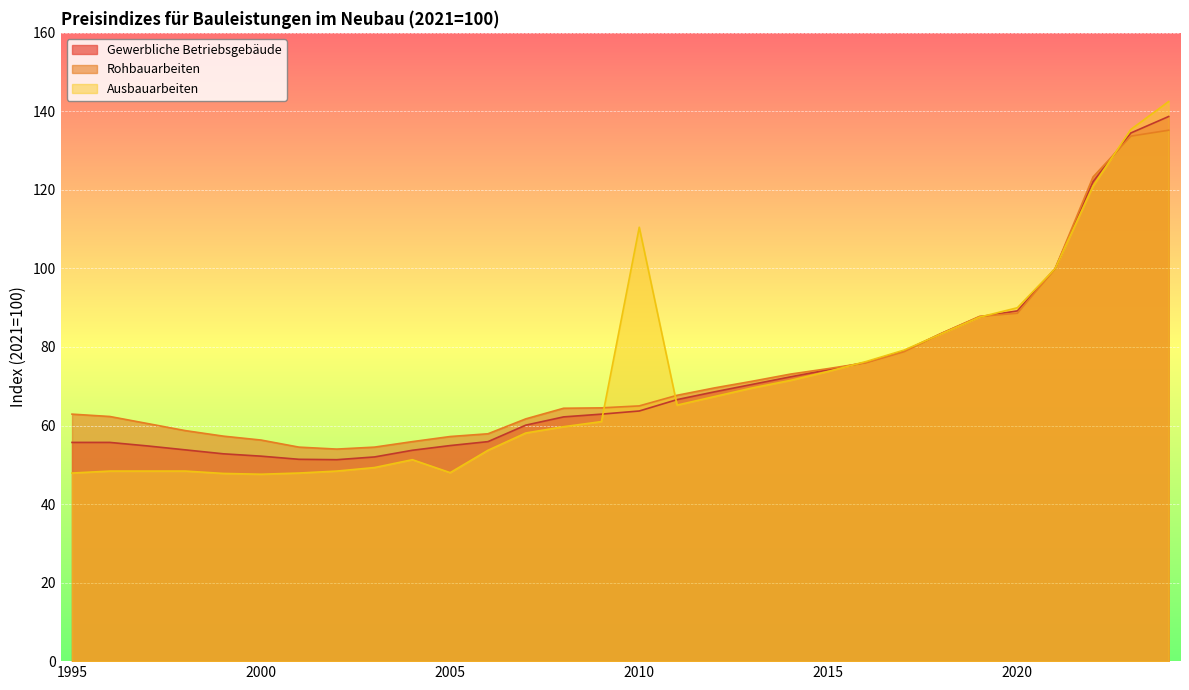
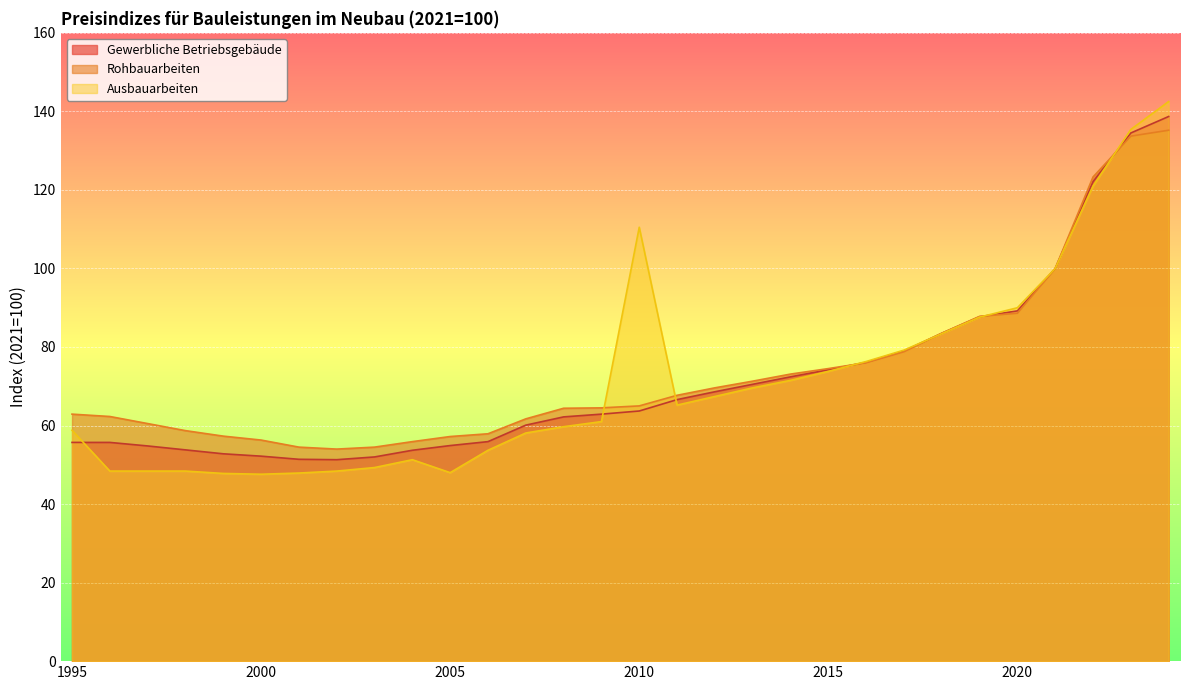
  {
    "Ausbauarbeiten": {
-     "1995": 48,
+     "1995": 59,
      "2000": 48,
      "2005": 48,
      "2010": 111,
      "2020": 90
    }
  }
